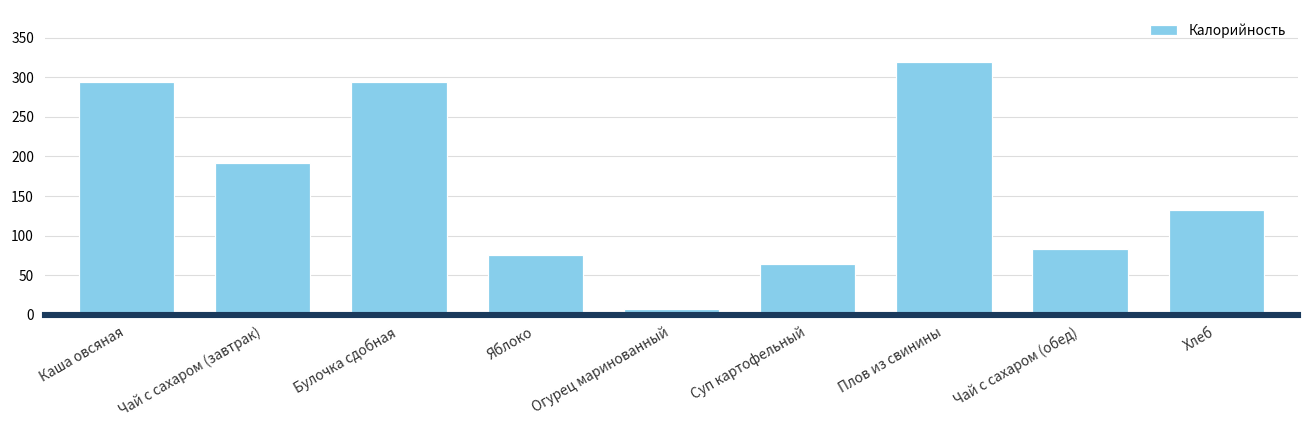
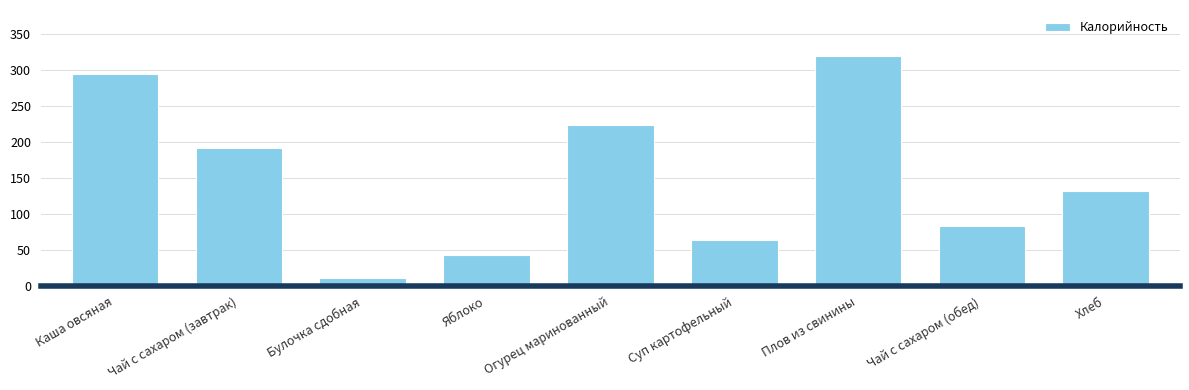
  {
    "Каша овсяная": 290,
    "Чай с сахаром (завтрак)": 190,
-   "Булочка сдобная": 290,
-   "Яблоко": 80,
-   "Огурец маринованный": 10,
+   "Булочка сдобная": 10,
+   "Яблоко": 40,
+   "Огурец маринованный": 220,
    "Суп картофельный": 60,
    "Плов из свинины": 320,
    "Чай с сахаром (обед)": 80,
    "Хлеб": 130
  }
